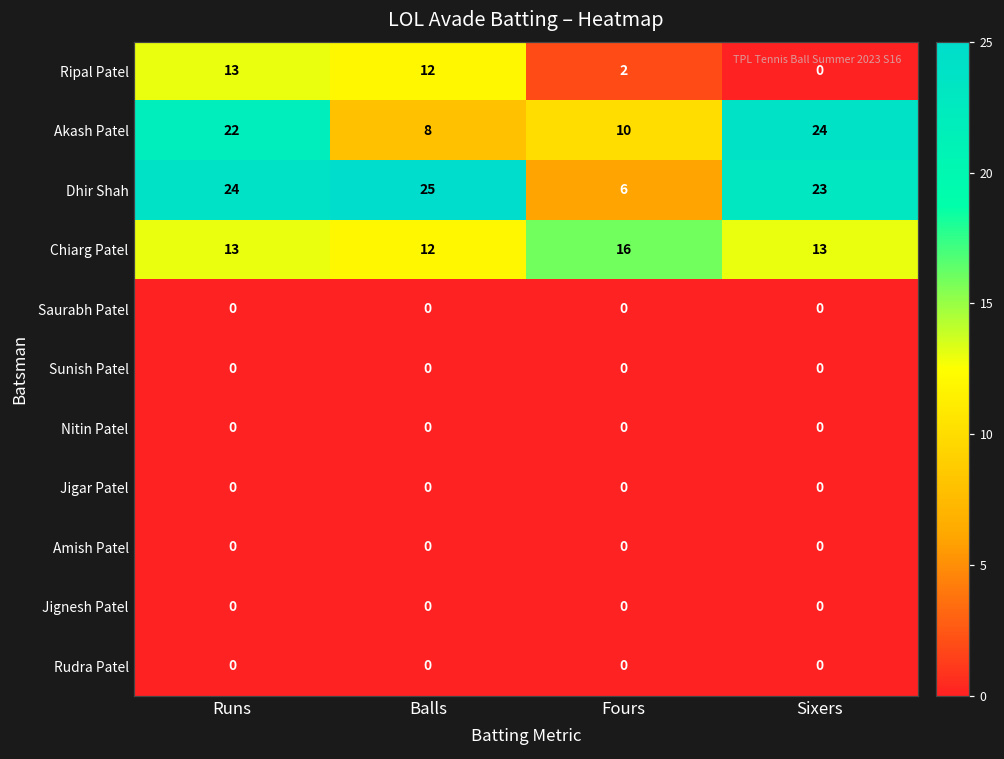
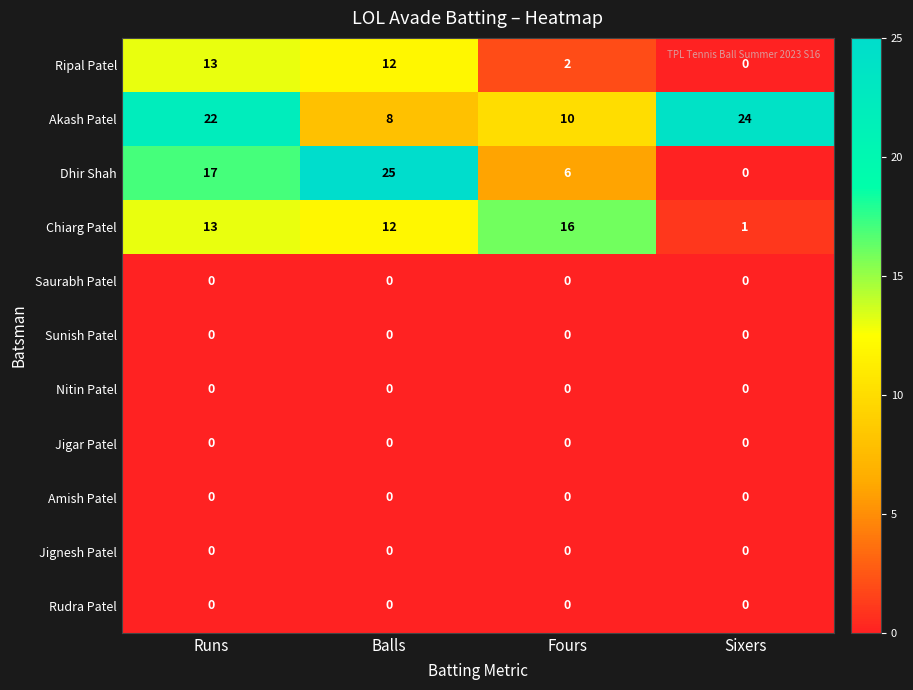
  {
    "Ripal Patel": {
      "Runs": 13,
      "Balls": 12,
      "Fours": 2
    },
    "Akash Patel": {
      "Runs": 22,
      "Balls": 8,
      "Fours": 10,
      "Sixers": 24
    },
    "Dhir Shah": {
-     "Runs": 24,
+     "Runs": 17,
      "Balls": 25,
      "Fours": 6,
-     "Sixers": 23
+     "Sixers": 0
    },
    "Chiarg Patel": {
      "Runs": 13,
      "Balls": 12,
      "Fours": 16,
-     "Sixers": 13
+     "Sixers": 1
    },
    "Saurabh Patel": {
      "Runs": 0,
      "Balls": 0,
      "Fours": 0,
      "Sixers": 0
    },
    "Sunish Patel": {
      "Runs": 0,
      "Balls": 0,
      "Fours": 0,
      "Sixers": 0
    },
    "Nitin Patel": {
      "Runs": 0,
      "Balls": 0,
      "Fours": 0,
      "Sixers": 0
    },
    "Jigar Patel": {
      "Runs": 0,
      "Balls": 0,
      "Fours": 0,
      "Sixers": 0
    },
    "Amish Patel": {
      "Runs": 0,
      "Balls": 0,
      "Fours": 0,
      "Sixers": 0
    },
    "Jignesh Patel": {
      "Runs": 0,
      "Balls": 0,
      "Fours": 0,
      "Sixers": 0
    },
    "Rudra Patel": {
      "Runs": 0,
      "Balls": 0,
      "Fours": 0,
      "Sixers": 0
    }
  }
